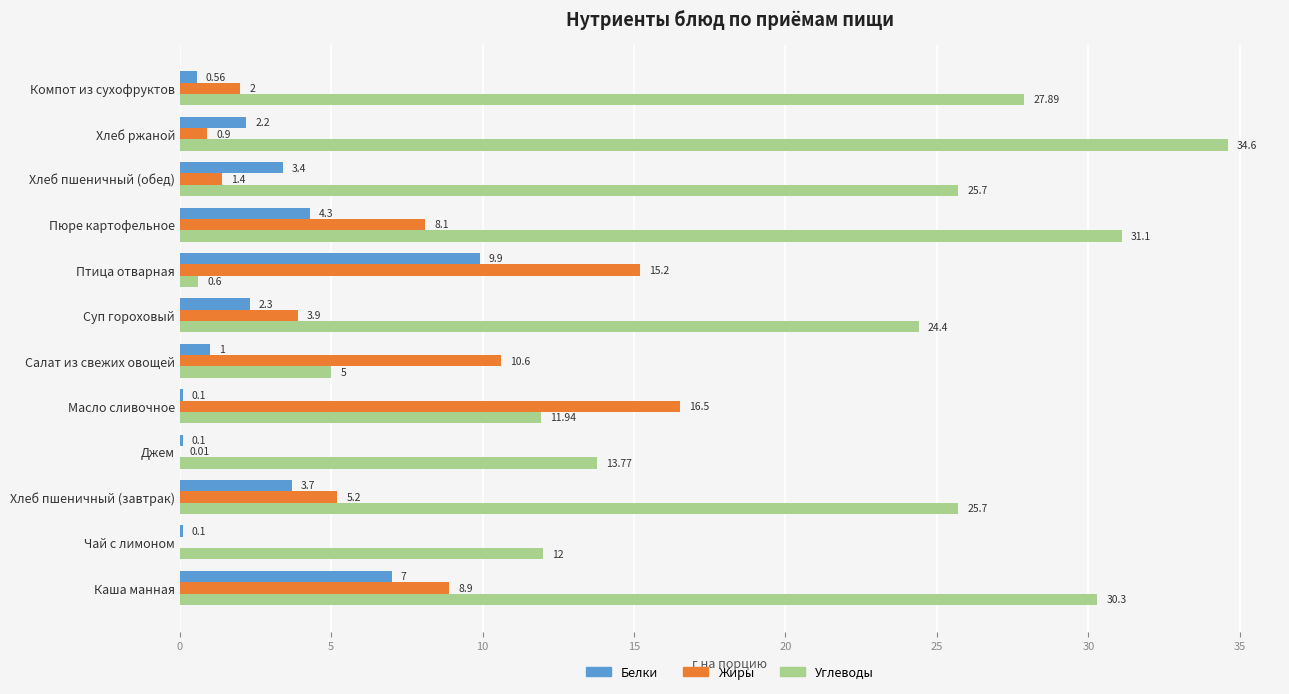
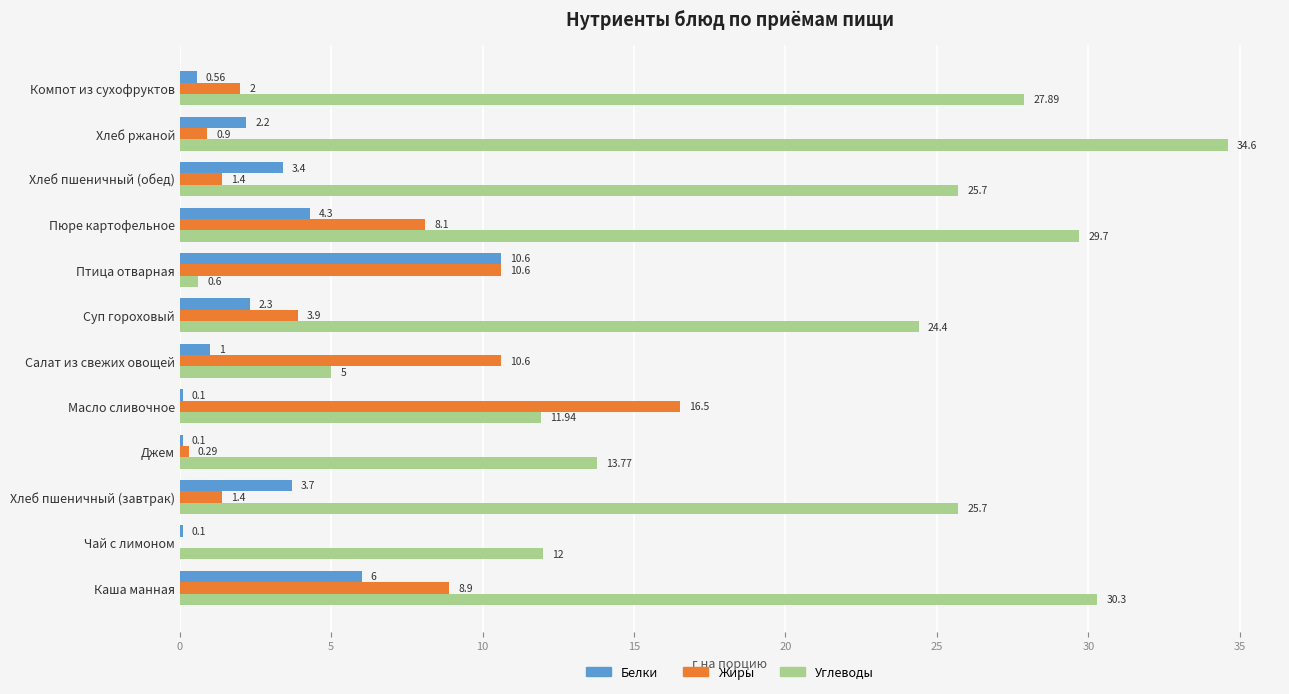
  {
    "Белки": {
      "Компот из сухофруктов": 0.56,
      "Хлеб ржаной": 2.2,
      "Хлеб пшеничный (обед)": 3.4,
      "Пюре картофельное": 4.3,
-     "Птица отварная": 9.9,
+     "Птица отварная": 10.6,
      "Суп гороховый": 2.3,
      "Салат из свежих овощей": 1,
      "Масло сливочное": 0.1,
      "Джем": 0.1,
      "Хлеб пшеничный (завтрак)": 3.7,
      "Чай с лимоном": 0.1,
-     "Каша манная": 7
+     "Каша манная": 6
    },
    "Жиры": {
      "Компот из сухофруктов": 2,
      "Хлеб ржаной": 0.9,
      "Хлеб пшеничный (обед)": 1.4,
      "Пюре картофельное": 8.1,
-     "Птица отварная": 15.2,
+     "Птица отварная": 10.6,
      "Суп гороховый": 3.9,
      "Салат из свежих овощей": 10.6,
      "Масло сливочное": 16.5,
-     "Джем": 0.01,
-     "Хлеб пшеничный (завтрак)": 5.2,
+     "Джем": 0.29,
+     "Хлеб пшеничный (завтрак)": 1.4,
      "Каша манная": 8.9
    },
    "Углеводы": {
      "Компот из сухофруктов": 27.89,
      "Хлеб ржаной": 34.6,
      "Хлеб пшеничный (обед)": 25.7,
-     "Пюре картофельное": 31.1,
+     "Пюре картофельное": 29.7,
      "Птица отварная": 0.6,
      "Суп гороховый": 24.4,
      "Салат из свежих овощей": 5,
      "Масло сливочное": 11.94,
      "Джем": 13.77,
      "Хлеб пшеничный (завтрак)": 25.7,
      "Чай с лимоном": 12,
      "Каша манная": 30.3
    }
  }
